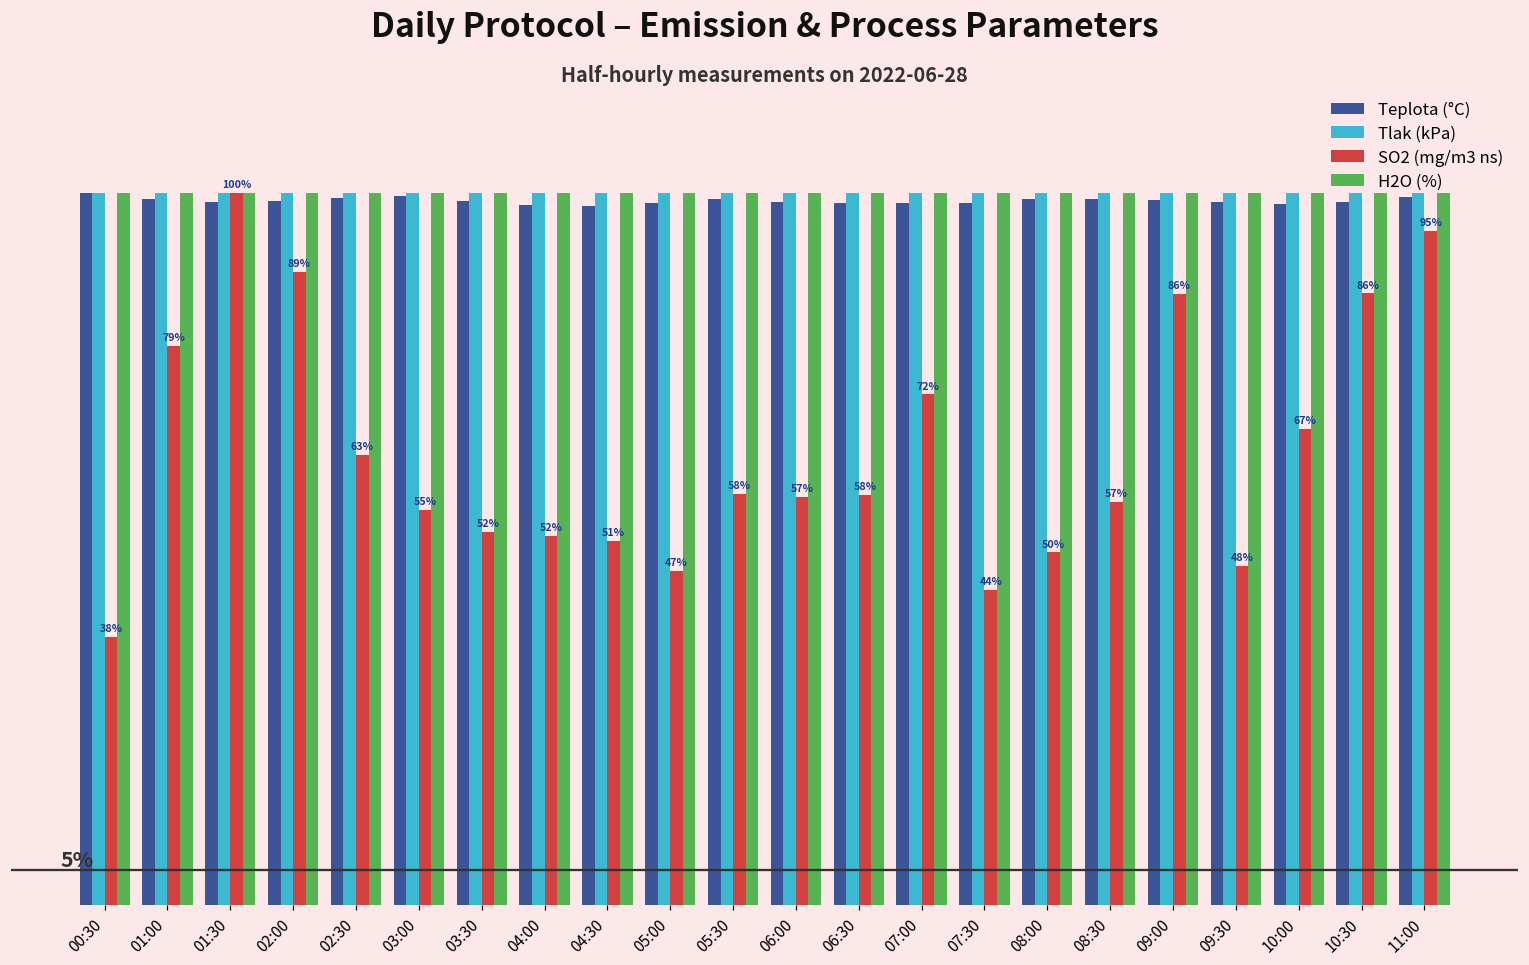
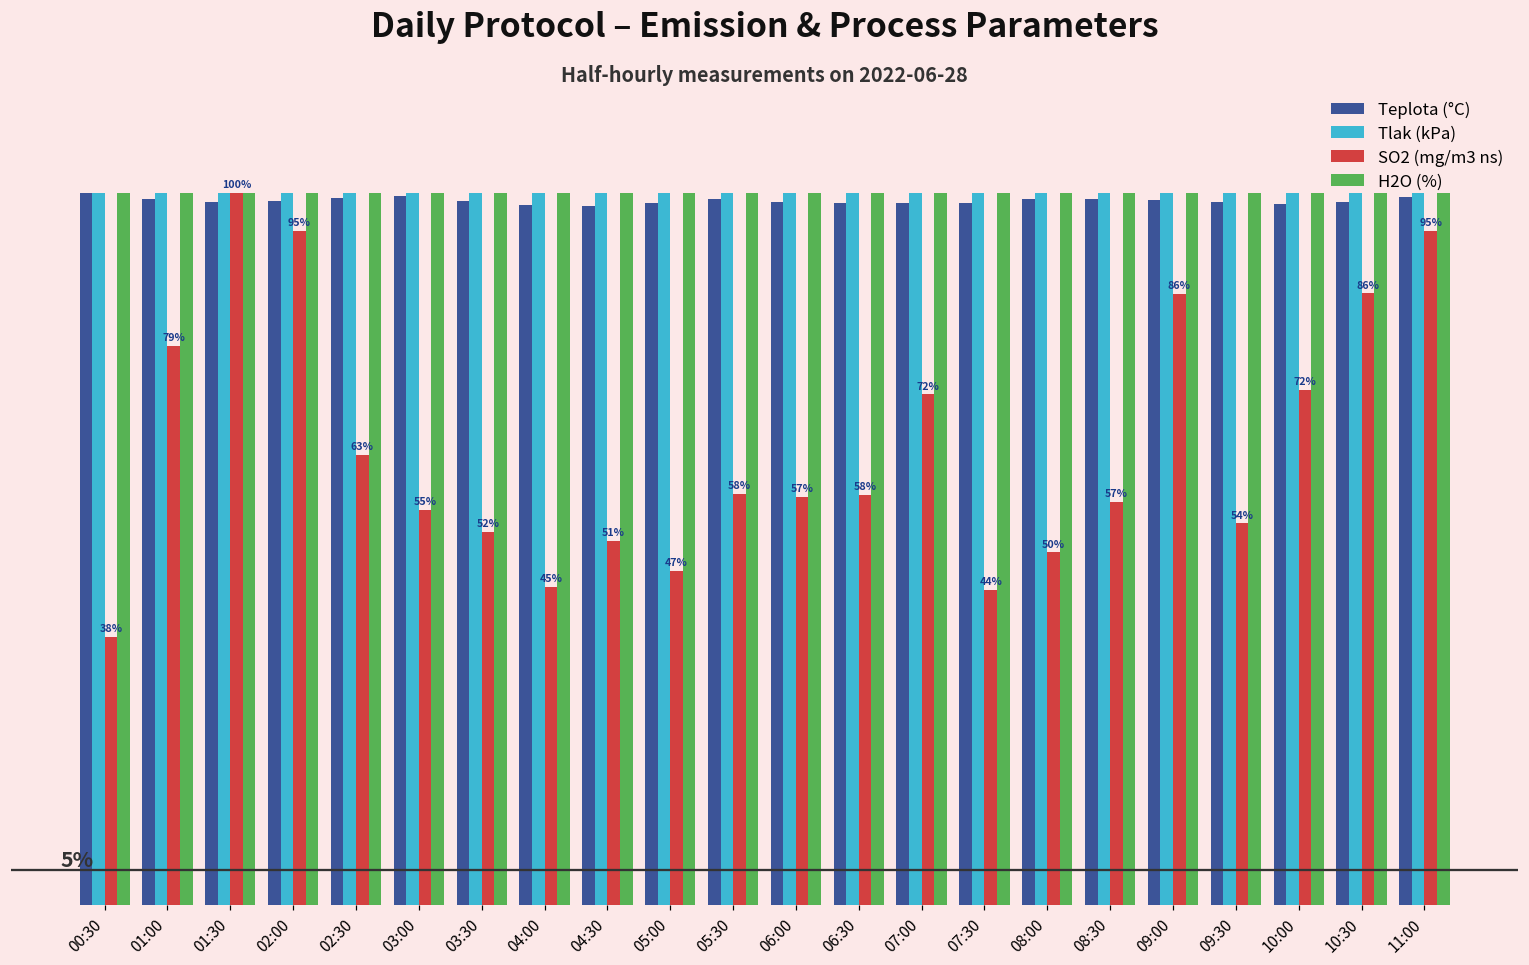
  {
    "Tlak (kPa)": {
      "01:30": "100%"
    },
    "SO2 (mg/m3 ns)": {
      "00:30": "38%",
      "01:00": "79%",
      "01:30": "100%",
-     "02:00": "89%",
+     "02:00": "95%",
      "02:30": "63%",
      "03:00": "55%",
      "03:30": "52%",
-     "04:00": "52%",
+     "04:00": "45%",
      "04:30": "51%",
      "05:00": "47%",
      "05:30": "58%",
      "06:00": "57%",
      "06:30": "58%",
      "07:00": "72%",
      "07:30": "44%",
      "08:00": "50%",
      "08:30": "57%",
      "09:00": "86%",
-     "09:30": "48%",
-     "10:00": "67%",
+     "09:30": "54%",
+     "10:00": "72%",
      "10:30": "86%",
      "11:00": "95%"
    },
    "H2O (%)": {
      "01:30": "100%"
    }
  }
